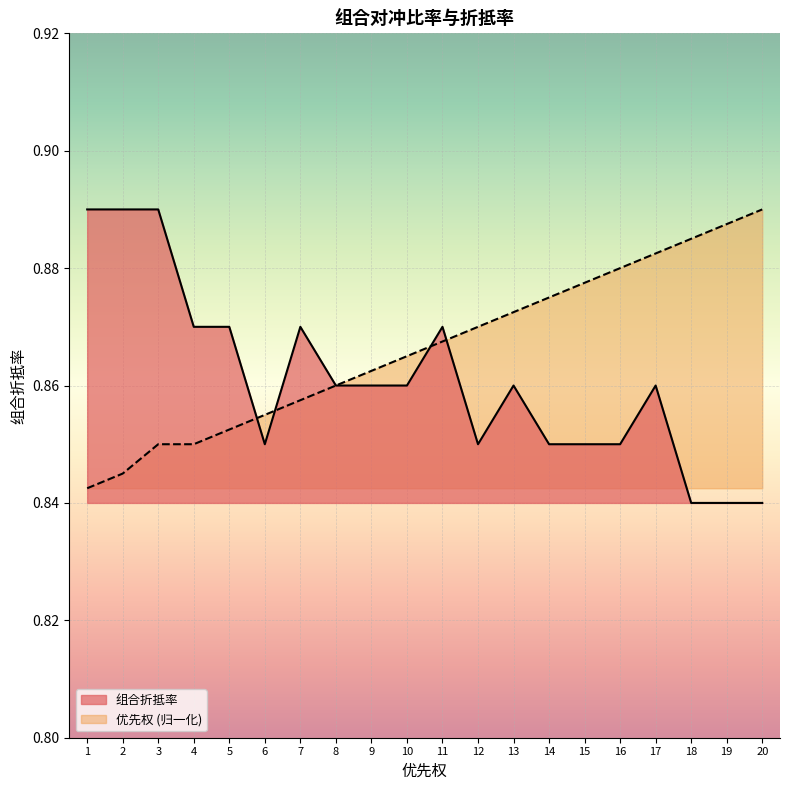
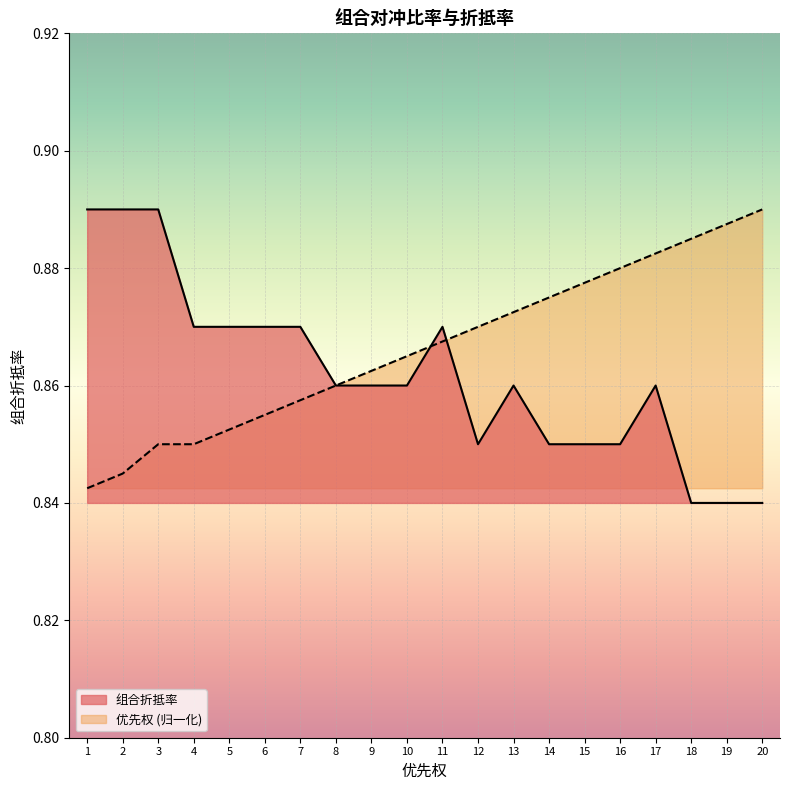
  {
    "组合折抵率": {
      "1": 0.89,
      "2": 0.89,
      "3": 0.89,
      "4": 0.87,
      "5": 0.87,
-     "6": 0.85,
+     "6": 0.87,
      "7": 0.87,
      "9": 0.86,
      "10": 0.86,
      "11": 0.87,
      "12": 0.85,
      "13": 0.86,
      "14": 0.85,
      "15": 0.85,
      "16": 0.85,
      "17": 0.86,
      "18": 0.84,
      "19": 0.84,
      "20": 0.84
    },
    "优先权 (归一化)": {
      "1": 0.843,
      "2": 0.845,
      "3": 0.85,
      "4": 0.85,
      "5": 0.853,
      "6": 0.855,
      "7": 0.857,
      "9": 0.863,
      "10": 0.865,
      "11": 0.868,
      "12": 0.87,
      "13": 0.873,
      "14": 0.875,
      "15": 0.878,
      "16": 0.88,
      "17": 0.883,
      "18": 0.885,
      "19": 0.888,
      "20": 0.89
    }
  }
